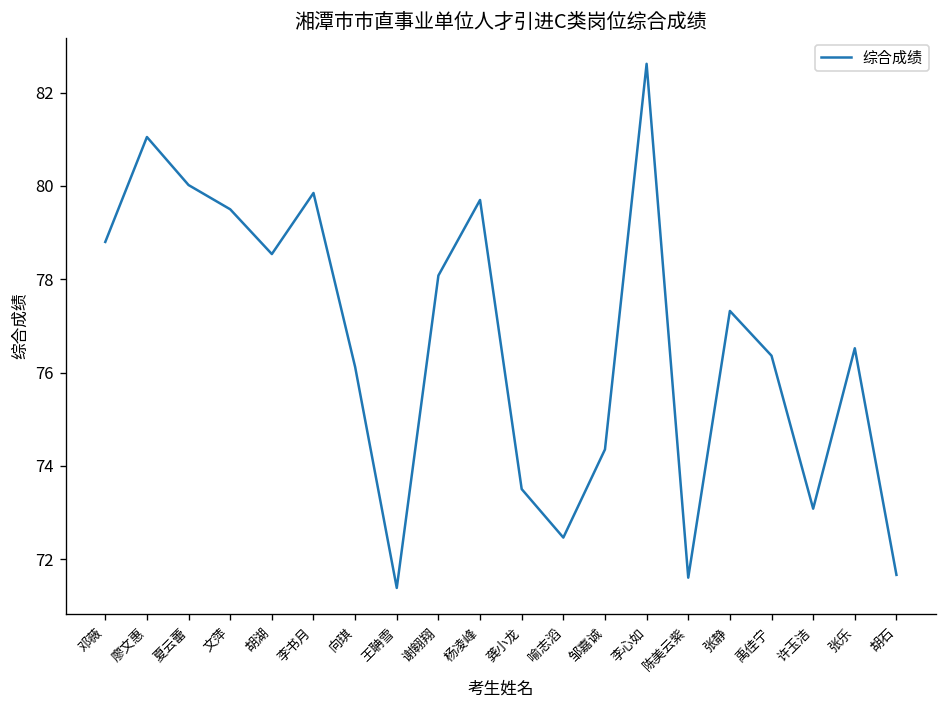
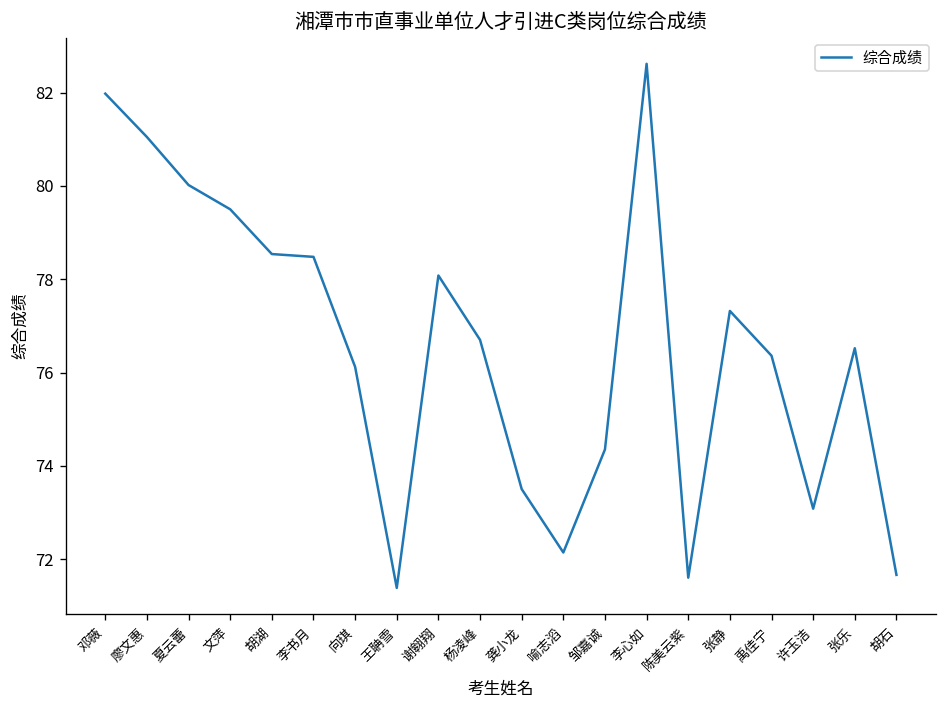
  {
-   "邓薇": 78.8,
+   "邓薇": 82.0,
    "廖文惠": 81.1,
    "夏云蕾": 80.0,
    "文萍": 79.5,
    "胡湖": 78.5,
-   "李书月": 79.9,
+   "李书月": 78.5,
    "向琪": 76.1,
    "王聃雪": 71.4,
    "谢翱翔": 78.1,
-   "杨凌峰": 79.7,
+   "杨凌峰": 76.7,
    "龚小龙": 73.5,
-   "喻志滔": 72.5,
+   "喻志滔": 72.1,
    "邹嘉诚": 74.4,
    "李心如": 82.6,
    "陈美云紫": 71.6,
    "张静": 77.3,
    "禹佳宁": 76.4,
    "许玉洁": 73.1,
    "张乐": 76.5,
    "胡石": 71.7
  }
